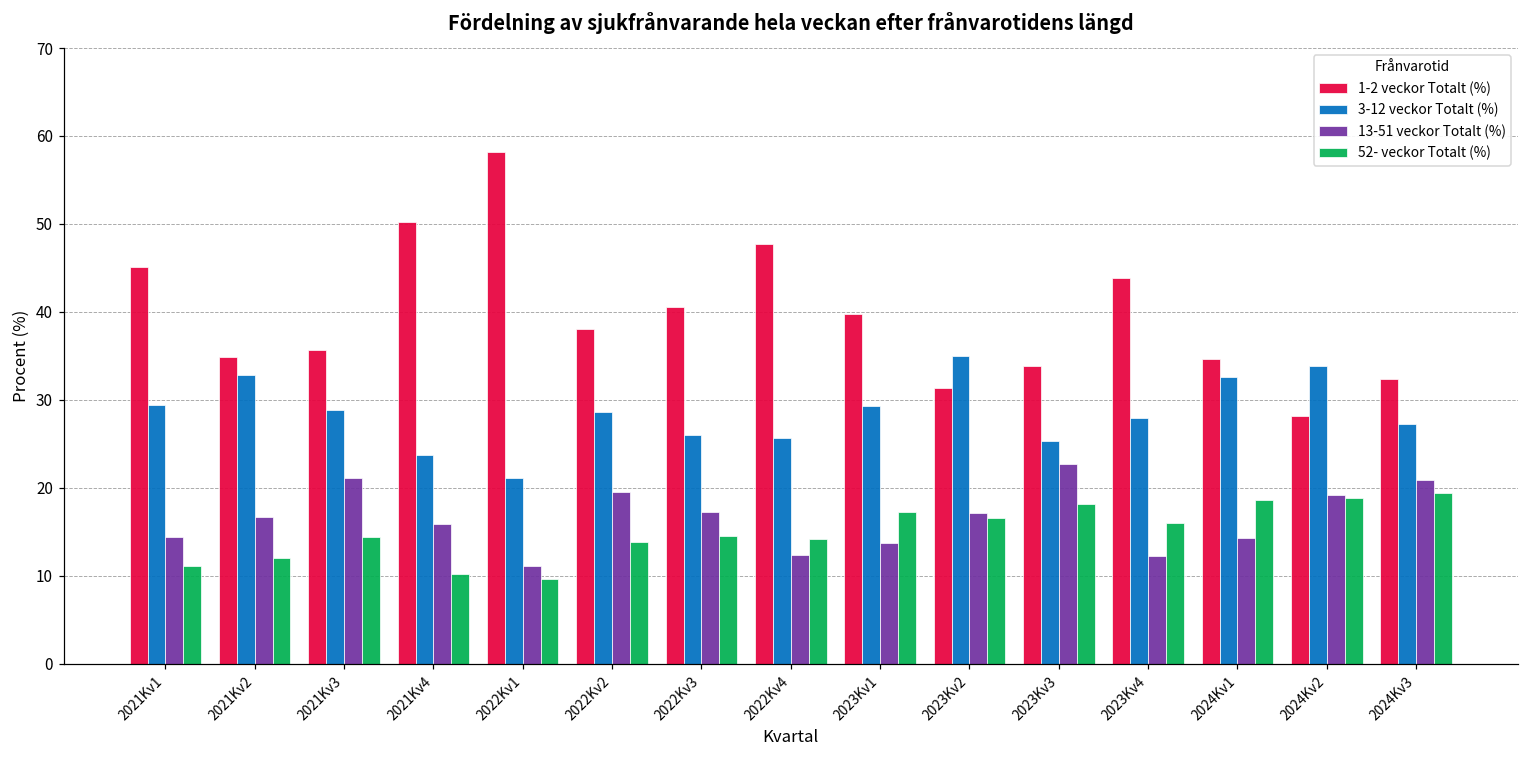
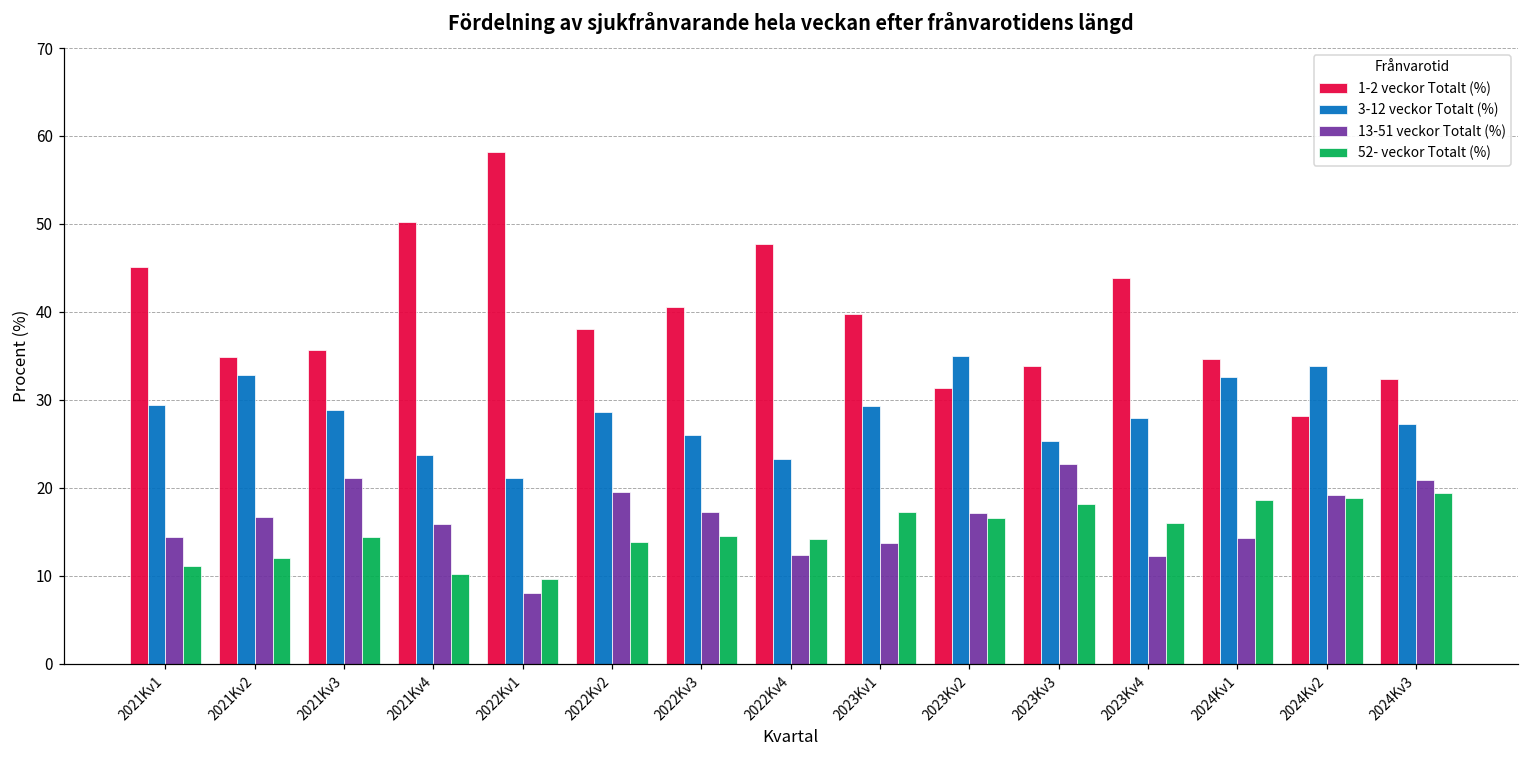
  {
    "1-2 veckor Totalt (%)": {
      "2021Kv1": 45,
      "2021Kv2": 35,
      "2021Kv3": 36,
      "2021Kv4": 50,
      "2022Kv1": 58,
      "2022Kv2": 38,
      "2022Kv3": 41,
      "2022Kv4": 48,
      "2023Kv1": 40,
      "2023Kv2": 31,
      "2023Kv3": 34,
      "2023Kv4": 44,
      "2024Kv1": 35,
      "2024Kv2": 28,
      "2024Kv3": 32
    },
    "3-12 veckor Totalt (%)": {
      "2021Kv1": 29,
      "2021Kv2": 33,
      "2021Kv3": 29,
      "2021Kv4": 24,
      "2022Kv1": 21,
      "2022Kv2": 29,
      "2022Kv3": 26,
-     "2022Kv4": 26,
+     "2022Kv4": 23,
      "2023Kv1": 29,
      "2023Kv2": 35,
      "2023Kv3": 25,
      "2023Kv4": 28,
      "2024Kv1": 33,
      "2024Kv2": 34,
      "2024Kv3": 27
    },
    "13-51 veckor Totalt (%)": {
      "2021Kv1": 14,
      "2021Kv2": 17,
      "2021Kv3": 21,
      "2021Kv4": 16,
-     "2022Kv1": 11,
+     "2022Kv1": 8,
      "2022Kv2": 20,
      "2022Kv3": 17,
      "2022Kv4": 12,
      "2023Kv1": 14,
      "2023Kv2": 17,
      "2023Kv3": 23,
      "2023Kv4": 12,
      "2024Kv1": 14,
      "2024Kv2": 19,
      "2024Kv3": 21
    },
    "52- veckor Totalt (%)": {
      "2021Kv1": 11,
      "2021Kv2": 12,
      "2021Kv3": 14,
      "2021Kv4": 10,
      "2022Kv1": 10,
      "2022Kv2": 14,
      "2022Kv3": 15,
      "2022Kv4": 14,
      "2023Kv1": 17,
      "2023Kv2": 17,
      "2023Kv3": 18,
      "2023Kv4": 16,
      "2024Kv1": 19,
      "2024Kv2": 19,
      "2024Kv3": 19
    }
  }
